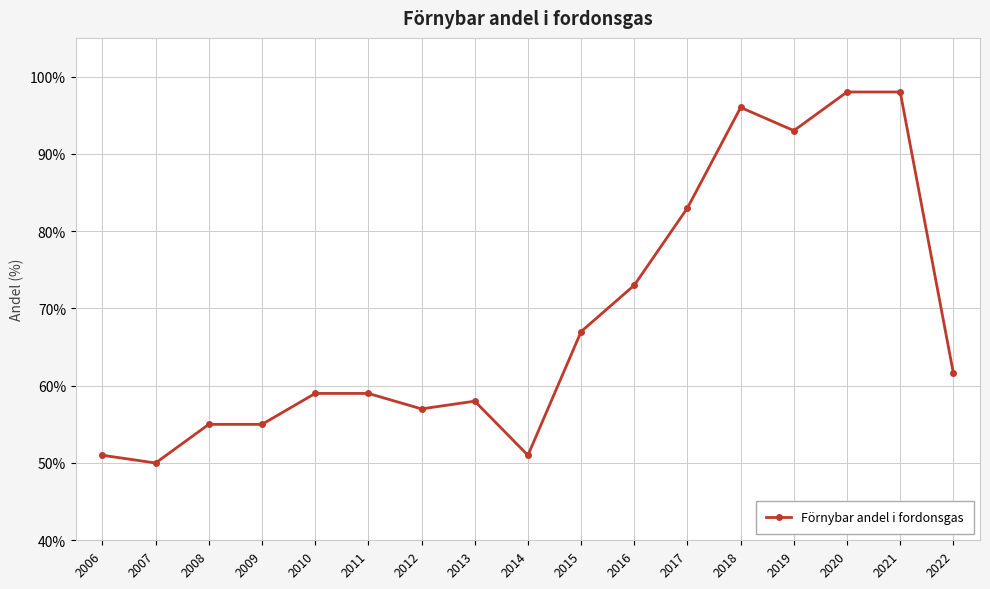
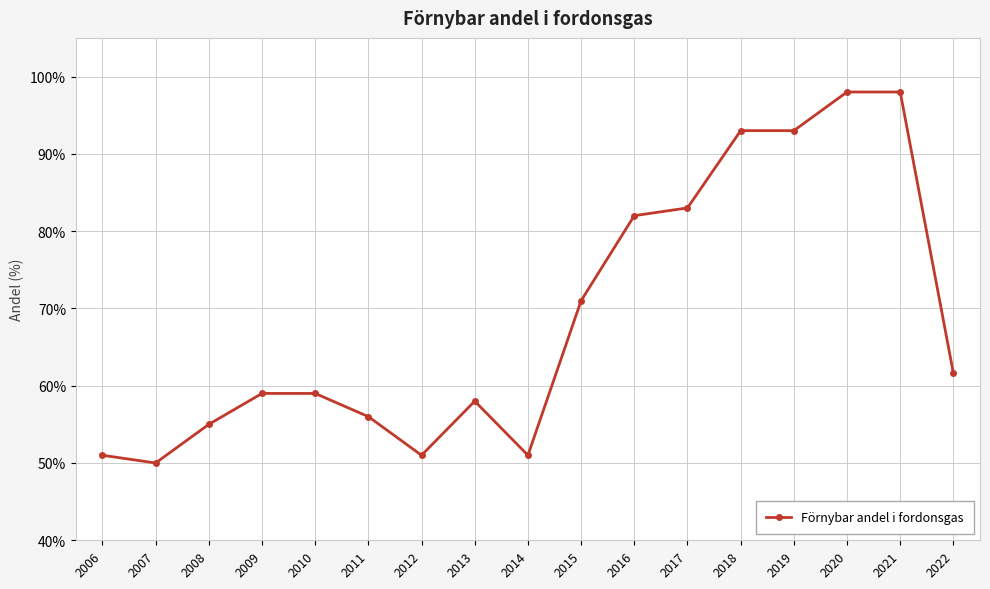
  {
    "2006": "51%",
    "2007": "50%",
    "2008": "55%",
-   "2009": "55%",
+   "2009": "59%",
    "2010": "59%",
-   "2011": "59%",
-   "2012": "57%",
+   "2011": "56%",
+   "2012": "51%",
    "2013": "58%",
    "2014": "51%",
-   "2015": "67%",
-   "2016": "73%",
+   "2015": "71%",
+   "2016": "82%",
    "2017": "83%",
-   "2018": "96%",
+   "2018": "93%",
    "2019": "93%",
    "2020": "98%",
    "2021": "98%",
    "2022": "62%"
  }
